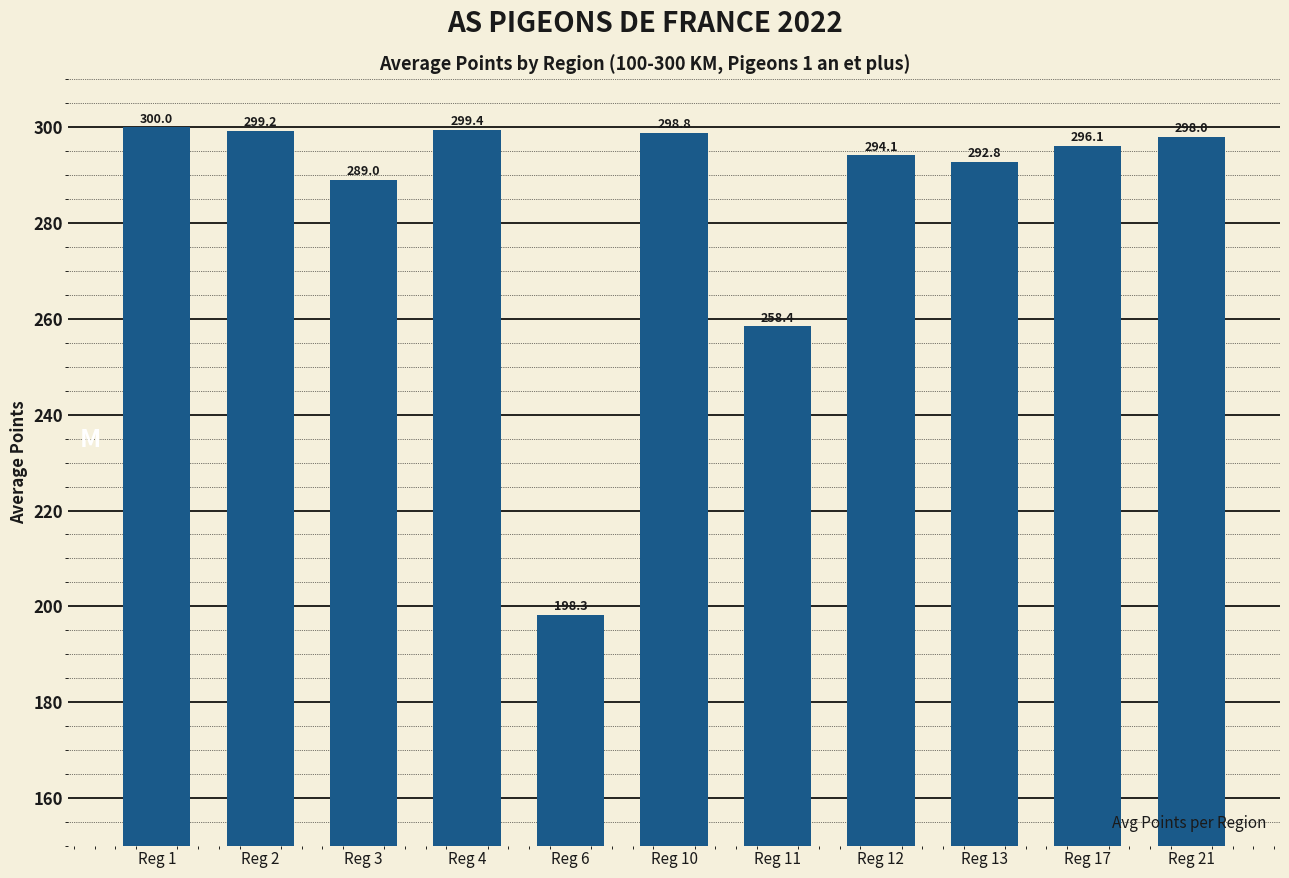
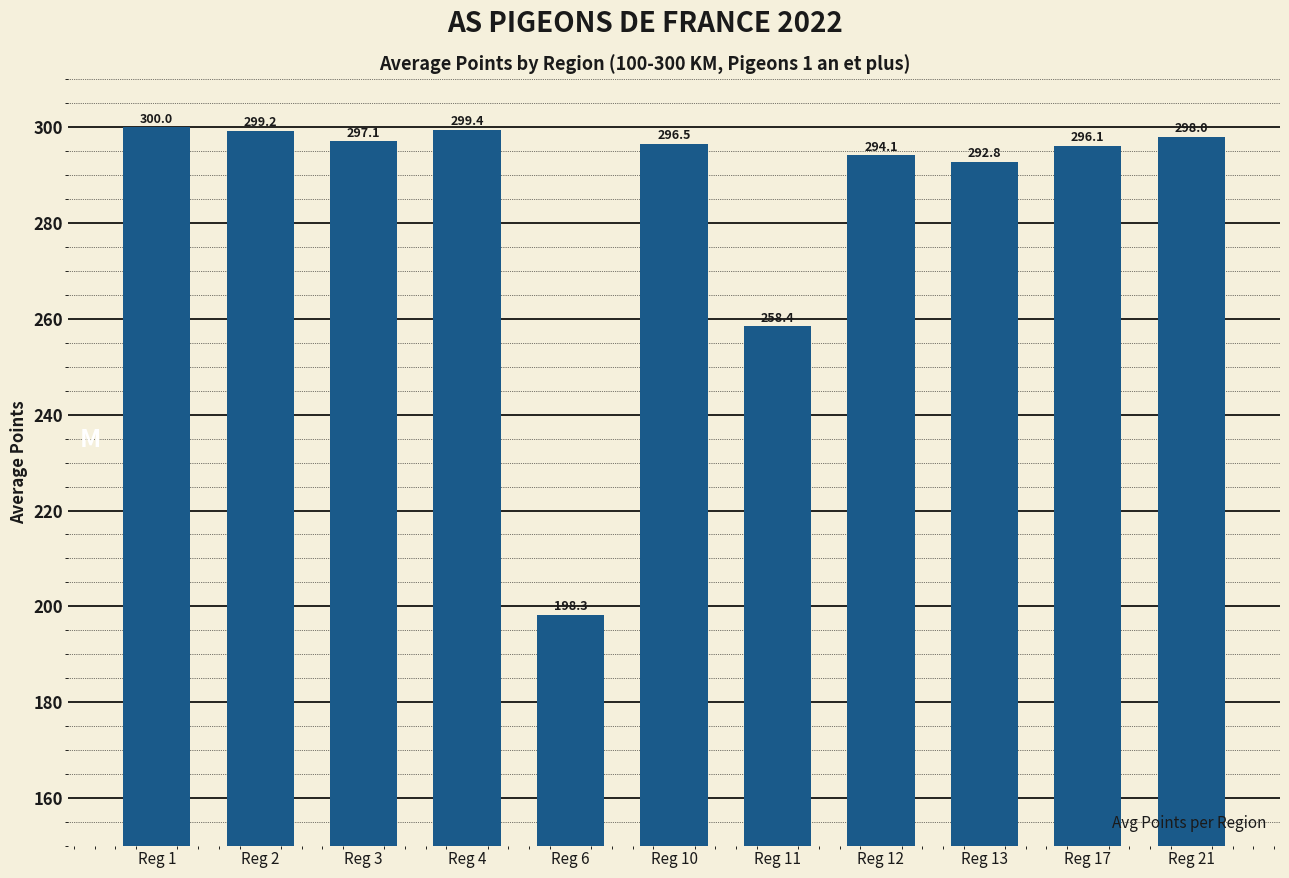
  {
    "Reg 1": 300.0,
    "Reg 2": 299.2,
-   "Reg 3": 289.0,
+   "Reg 3": 297.1,
    "Reg 4": 299.4,
    "Reg 6": 198.3,
-   "Reg 10": 298.8,
+   "Reg 10": 296.5,
    "Reg 11": 258.4,
    "Reg 12": 294.1,
    "Reg 13": 292.8,
    "Reg 17": 296.1,
    "Reg 21": 298.0
  }
